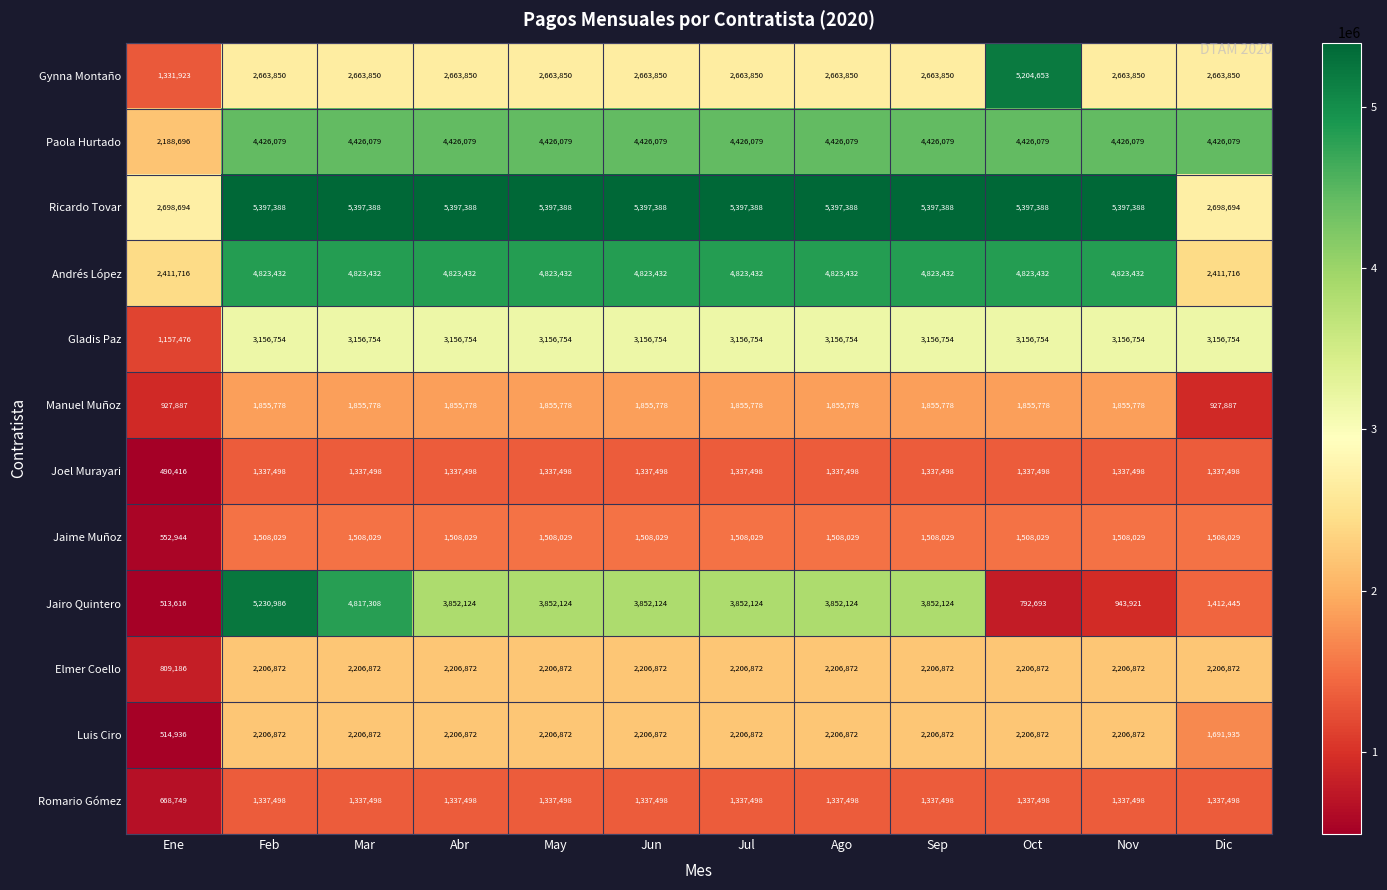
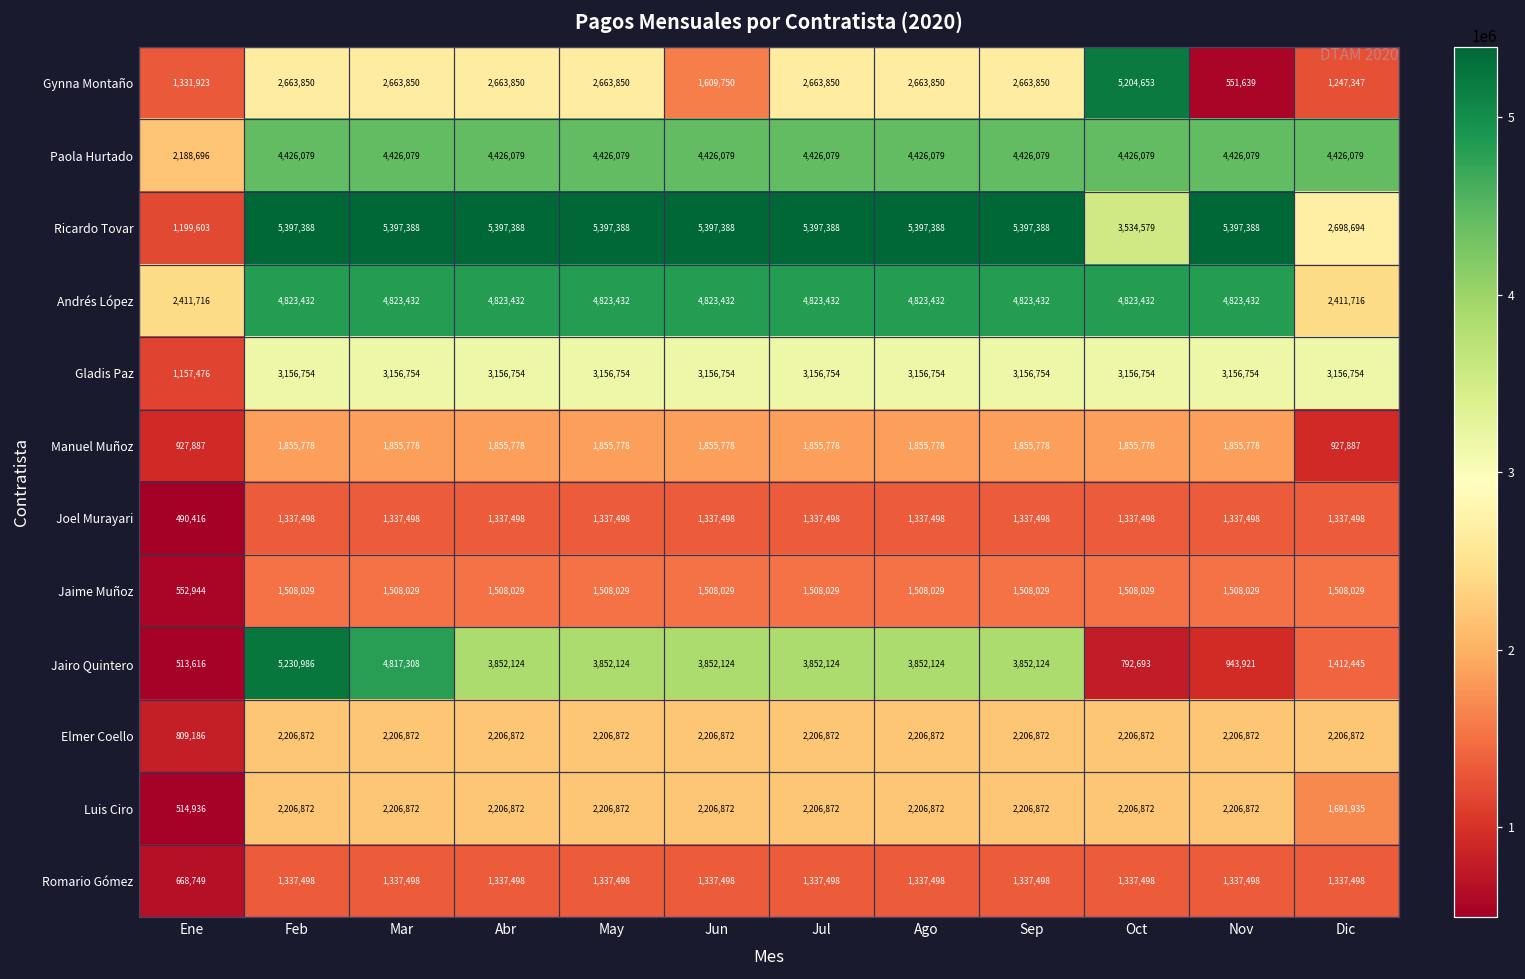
  {
    "Gynna Montaño": {
      "Ene": "1,331,923",
      "Feb": "2,663,850",
      "Mar": "2,663,850",
      "Abr": "2,663,850",
      "May": "2,663,850",
-     "Jun": "2,663,850",
+     "Jun": "1,609,750",
      "Jul": "2,663,850",
      "Ago": "2,663,850",
      "Sep": "2,663,850",
      "Oct": "5,204,653",
-     "Nov": "2,663,850",
-     "Dic": "2,663,850"
+     "Nov": "551,639",
+     "Dic": "1,247,347"
    },
    "Paola Hurtado": {
      "Ene": "2,188,696",
      "Feb": "4,426,079",
      "Mar": "4,426,079",
      "Abr": "4,426,079",
      "May": "4,426,079",
      "Jun": "4,426,079",
      "Jul": "4,426,079",
      "Ago": "4,426,079",
      "Sep": "4,426,079",
      "Oct": "4,426,079",
      "Nov": "4,426,079",
      "Dic": "4,426,079"
    },
    "Ricardo Tovar": {
-     "Ene": "2,698,694",
+     "Ene": "1,199,603",
      "Feb": "5,397,388",
      "Mar": "5,397,388",
      "Abr": "5,397,388",
      "May": "5,397,388",
      "Jun": "5,397,388",
      "Jul": "5,397,388",
      "Ago": "5,397,388",
      "Sep": "5,397,388",
-     "Oct": "5,397,388",
+     "Oct": "3,534,579",
      "Nov": "5,397,388",
      "Dic": "2,698,694"
    },
    "Andrés López": {
      "Ene": "2,411,716",
      "Feb": "4,823,432",
      "Mar": "4,823,432",
      "Abr": "4,823,432",
      "May": "4,823,432",
      "Jun": "4,823,432",
      "Jul": "4,823,432",
      "Ago": "4,823,432",
      "Sep": "4,823,432",
      "Oct": "4,823,432",
      "Nov": "4,823,432",
      "Dic": "2,411,716"
    },
    "Gladis Paz": {
      "Ene": "1,157,476",
      "Feb": "3,156,754",
      "Mar": "3,156,754",
      "Abr": "3,156,754",
      "May": "3,156,754",
      "Jun": "3,156,754",
      "Jul": "3,156,754",
      "Ago": "3,156,754",
      "Sep": "3,156,754",
      "Oct": "3,156,754",
      "Nov": "3,156,754",
      "Dic": "3,156,754"
    },
    "Manuel Muñoz": {
      "Ene": "927,887",
      "Feb": "1,855,778",
      "Mar": "1,855,778",
      "Abr": "1,855,778",
      "May": "1,855,778",
      "Jun": "1,855,778",
      "Jul": "1,855,778",
      "Ago": "1,855,778",
      "Sep": "1,855,778",
      "Oct": "1,855,778",
      "Nov": "1,855,778",
      "Dic": "927,887"
    },
    "Joel Murayari": {
      "Ene": "490,416",
      "Feb": "1,337,498",
      "Mar": "1,337,498",
      "Abr": "1,337,498",
      "May": "1,337,498",
      "Jun": "1,337,498",
      "Jul": "1,337,498",
      "Ago": "1,337,498",
      "Sep": "1,337,498",
      "Oct": "1,337,498",
      "Nov": "1,337,498",
      "Dic": "1,337,498"
    },
    "Jaime Muñoz": {
      "Ene": "552,944",
      "Feb": "1,508,029",
      "Mar": "1,508,029",
      "Abr": "1,508,029",
      "May": "1,508,029",
      "Jun": "1,508,029",
      "Jul": "1,508,029",
      "Ago": "1,508,029",
      "Sep": "1,508,029",
      "Oct": "1,508,029",
      "Nov": "1,508,029",
      "Dic": "1,508,029"
    },
    "Jairo Quintero": {
      "Ene": "513,616",
      "Feb": "5,230,986",
      "Mar": "4,817,308",
      "Abr": "3,852,124",
      "May": "3,852,124",
      "Jun": "3,852,124",
      "Jul": "3,852,124",
      "Ago": "3,852,124",
      "Sep": "3,852,124",
      "Oct": "792,693",
      "Nov": "943,921",
      "Dic": "1,412,445"
    },
    "Elmer Coello": {
      "Ene": "809,186",
      "Feb": "2,206,872",
      "Mar": "2,206,872",
      "Abr": "2,206,872",
      "May": "2,206,872",
      "Jun": "2,206,872",
      "Jul": "2,206,872",
      "Ago": "2,206,872",
      "Sep": "2,206,872",
      "Oct": "2,206,872",
      "Nov": "2,206,872",
      "Dic": "2,206,872"
    },
    "Luis Ciro": {
      "Ene": "514,936",
      "Feb": "2,206,872",
      "Mar": "2,206,872",
      "Abr": "2,206,872",
      "May": "2,206,872",
      "Jun": "2,206,872",
      "Jul": "2,206,872",
      "Ago": "2,206,872",
      "Sep": "2,206,872",
      "Oct": "2,206,872",
      "Nov": "2,206,872",
      "Dic": "1,691,935"
    },
    "Romario Gómez": {
      "Ene": "668,749",
      "Feb": "1,337,498",
      "Mar": "1,337,498",
      "Abr": "1,337,498",
      "May": "1,337,498",
      "Jun": "1,337,498",
      "Jul": "1,337,498",
      "Ago": "1,337,498",
      "Sep": "1,337,498",
      "Oct": "1,337,498",
      "Nov": "1,337,498",
      "Dic": "1,337,498"
    }
  }
